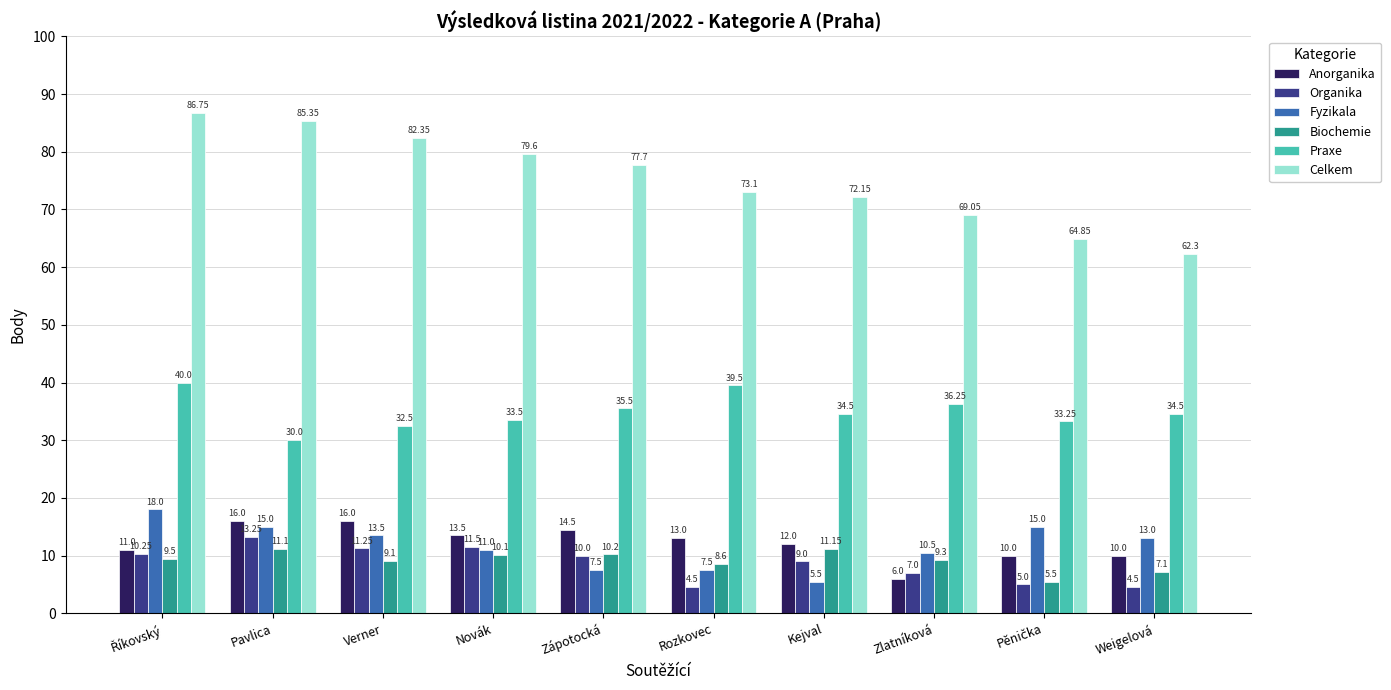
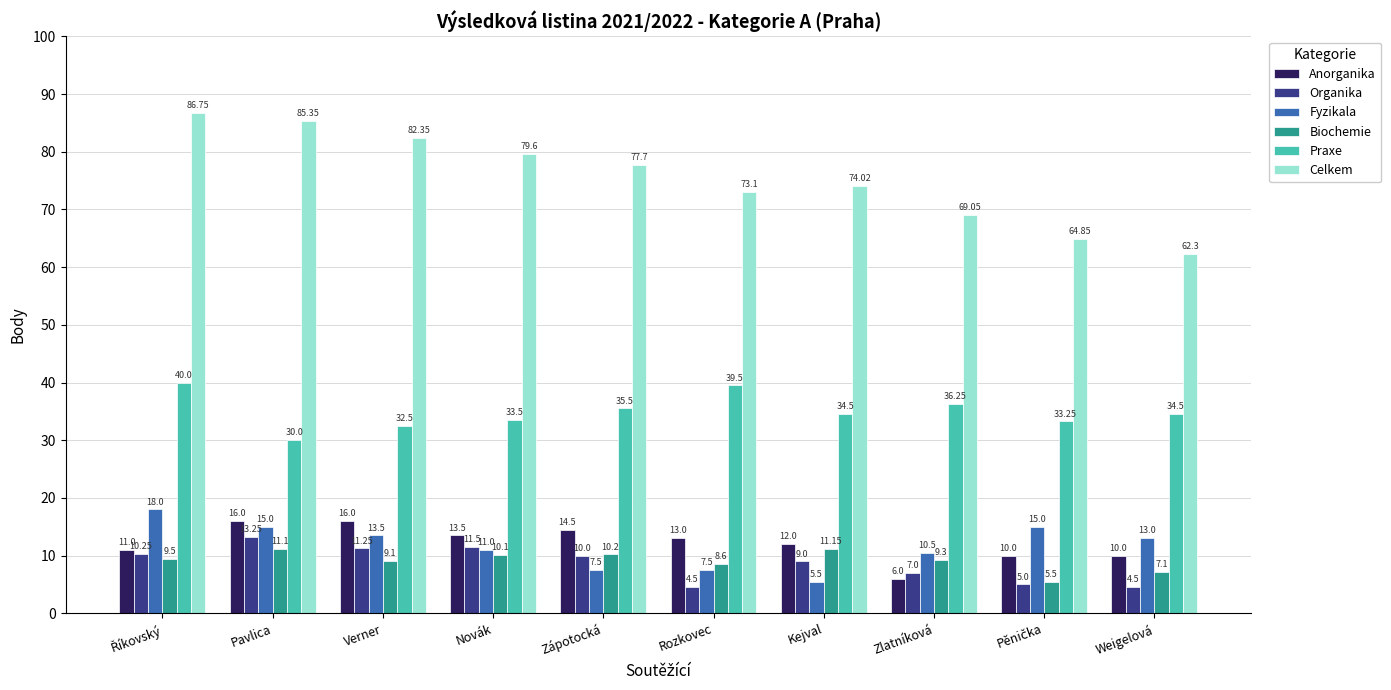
  {
    "Fyzikala": {
      "Říkovský": 18.0,
      "Pavlica": 15.0,
      "Verner": 13.5,
      "Novák": 11.0,
      "Zápotocká": 7.5,
      "Rozkovec": 7.5,
      "Kejval": 5.5,
      "Zlatníková": 10.5,
      "Pěnička": 15.0,
      "Weigelová": 13.0
    },
    "Celkem": {
      "Říkovský": 86.75,
      "Pavlica": 85.35,
      "Verner": 82.35,
      "Novák": 79.6,
      "Zápotocká": 77.7,
      "Rozkovec": 73.1,
-     "Kejval": 72.15,
+     "Kejval": 74.02,
      "Zlatníková": 69.05,
      "Pěnička": 64.85,
      "Weigelová": 62.3
    }
  }
